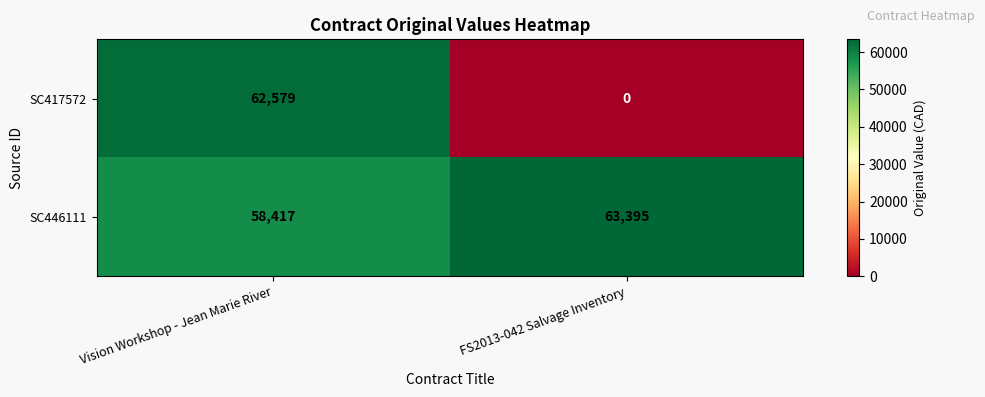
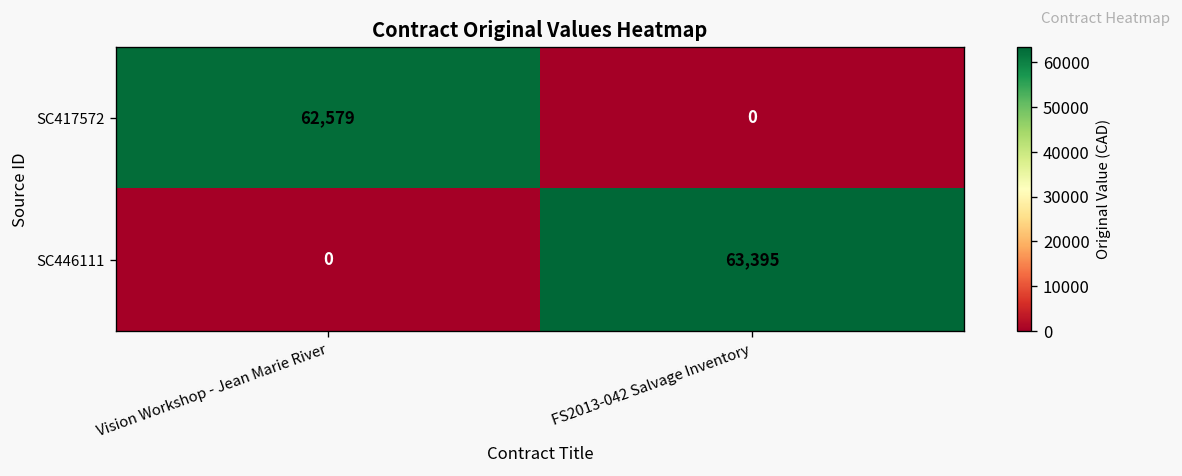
  {
    "SC417572": {
      "Vision Workshop - Jean Marie River": "62,579",
      "FS2013-042 Salvage Inventory": "0"
    },
    "SC446111": {
-     "Vision Workshop - Jean Marie River": "58,417",
+     "Vision Workshop - Jean Marie River": "0",
      "FS2013-042 Salvage Inventory": "63,395"
    }
  }
